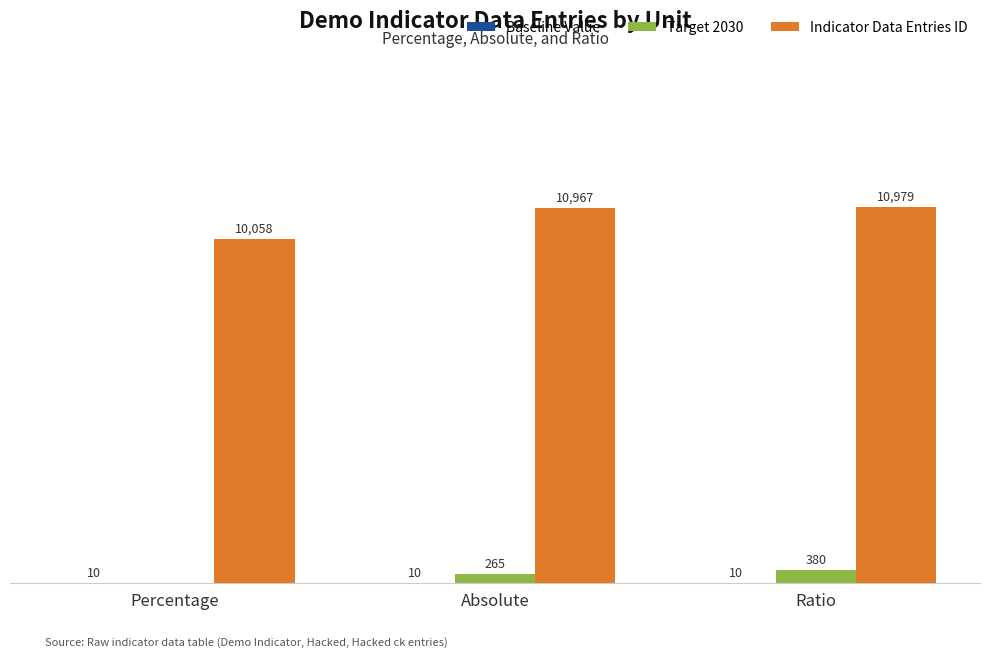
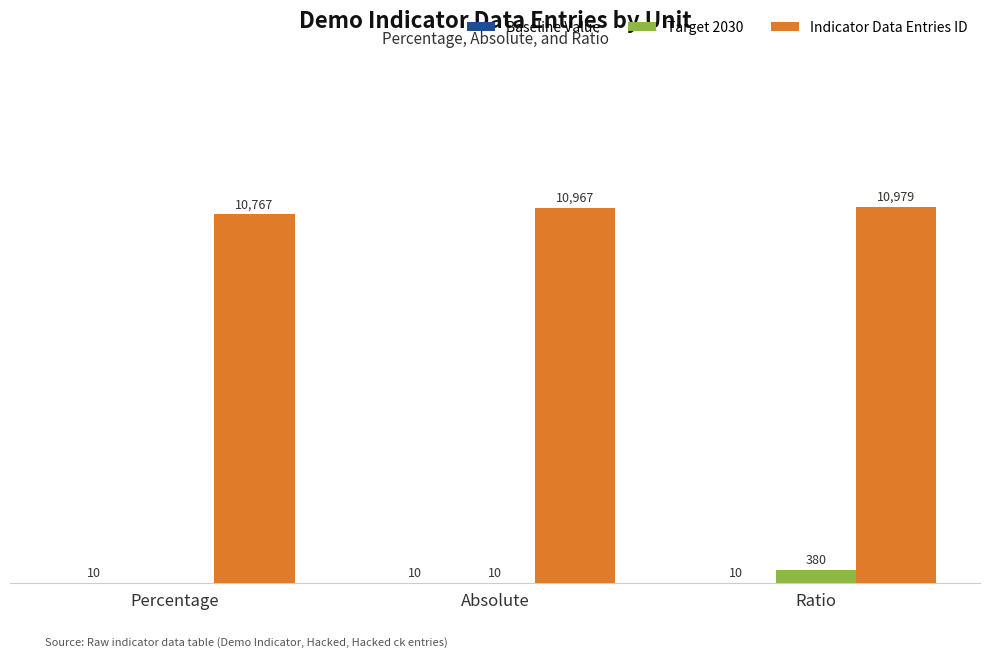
  {
    "Baseline Value": {
      "Percentage": "10",
      "Absolute": "10",
      "Ratio": "10"
    },
    "Target 2030": {
-     "Absolute": "265",
+     "Absolute": "10",
      "Ratio": "380"
    },
    "Indicator Data Entries ID": {
-     "Percentage": "10,058",
+     "Percentage": "10,767",
      "Absolute": "10,967",
      "Ratio": "10,979"
    }
  }
